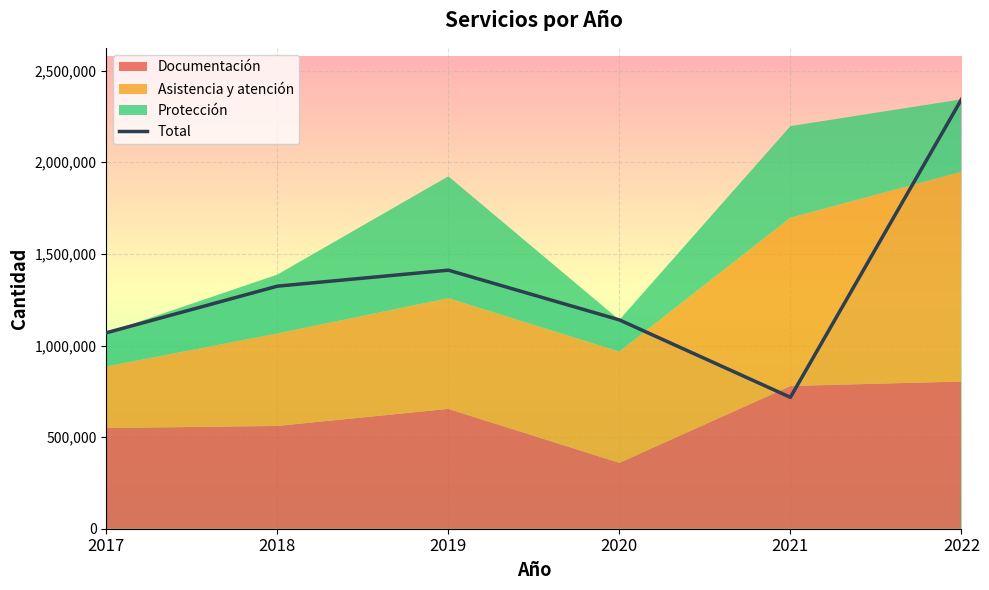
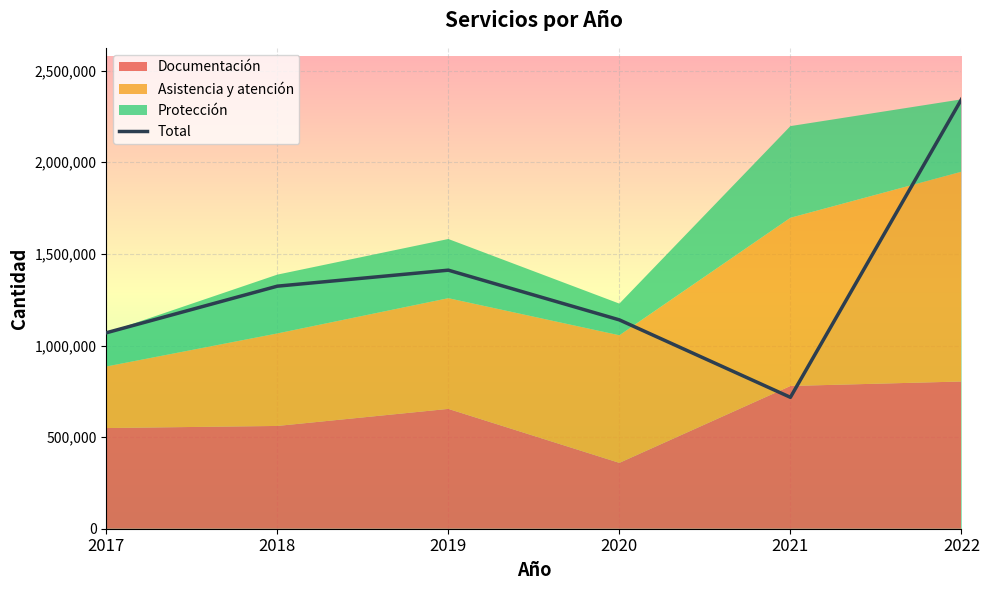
  {
    "Documentación": {
      "2017": "550,000",
      "2018": "560,000",
      "2019": "650,000",
      "2020": "360,000",
      "2021": "780,000",
      "2022": "800,000"
    },
    "Asistencia y atención": {
      "2017": "340,000",
      "2018": "500,000",
      "2019": "600,000",
-     "2020": "610,000",
+     "2020": "700,000",
      "2021": "920,000",
      "2022": "1,150,000"
    },
    "Protección": {
      "2018": "320,000",
-     "2019": "670,000",
+     "2019": "320,000",
      "2021": "500,000"
    },
    "Total": {
      "2018": "1,320,000",
      "2019": "1,410,000",
      "2021": "720,000"
    }
  }
